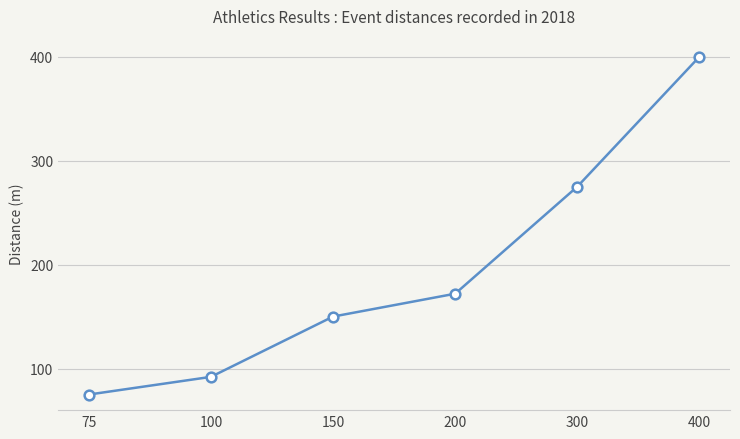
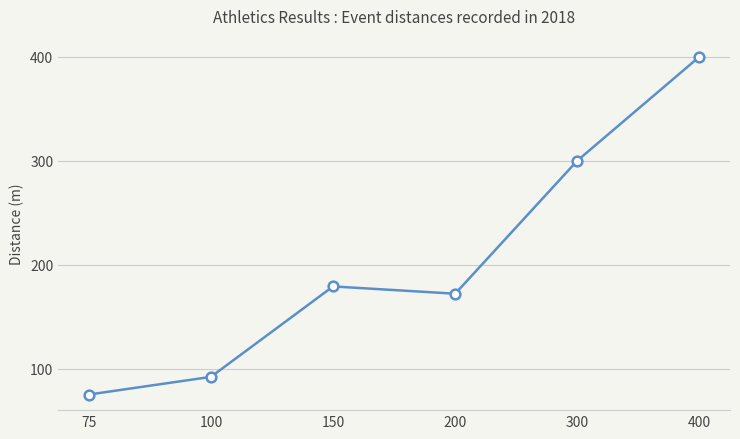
  {
    "75": 75,
    "100": 92,
-   "150": 150,
+   "150": 179,
    "200": 172,
-   "300": 275,
+   "300": 300,
    "400": 400
  }
